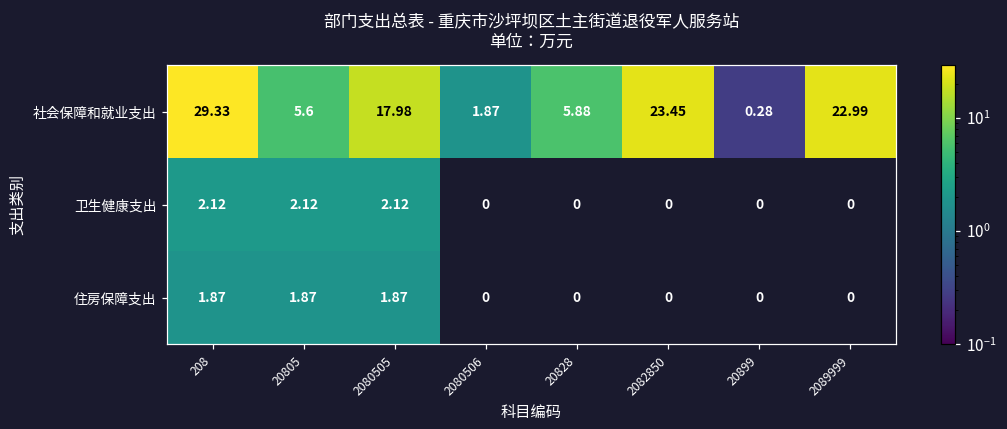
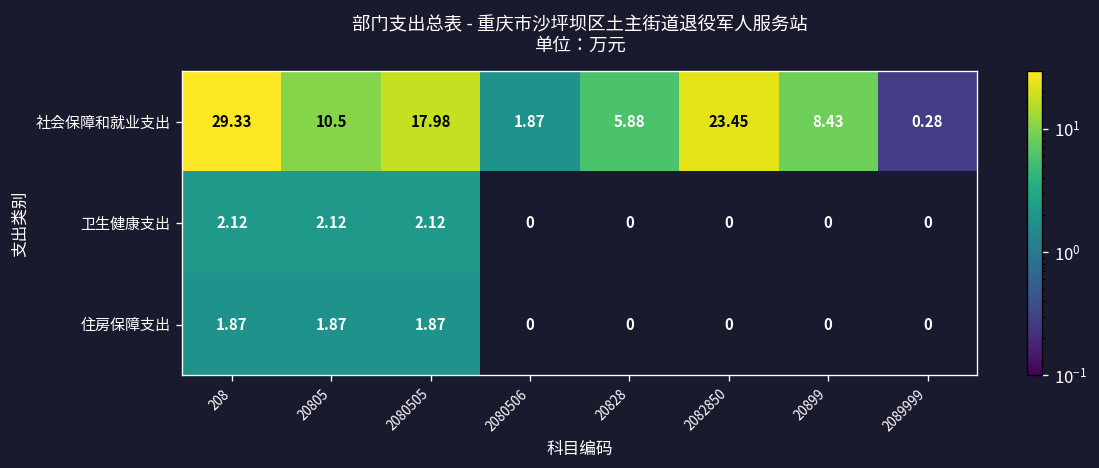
  {
    "社会保障和就业支出": {
      "208": 29.33,
-     "20805": 5.6,
+     "20805": 10.5,
      "2080505": 17.98,
      "2080506": 1.87,
      "20828": 5.88,
      "2082850": 23.45,
-     "20899": 0.28,
-     "2089999": 22.99
+     "20899": 8.43,
+     "2089999": 0.28
    },
    "卫生健康支出": {
      "208": 2.12,
      "20805": 2.12,
      "2080505": 2.12
    },
    "住房保障支出": {
      "208": 1.87,
      "20805": 1.87,
      "2080505": 1.87
    }
  }
